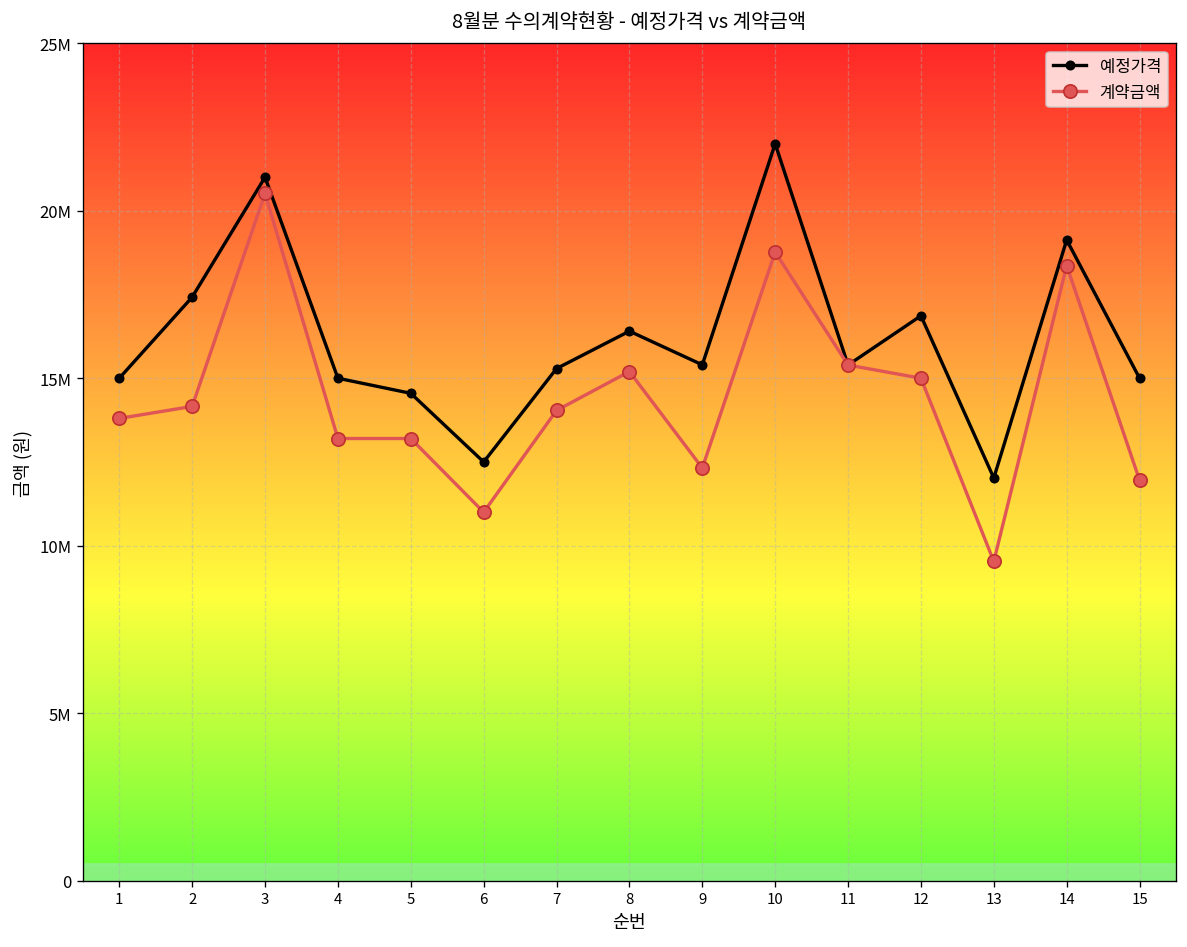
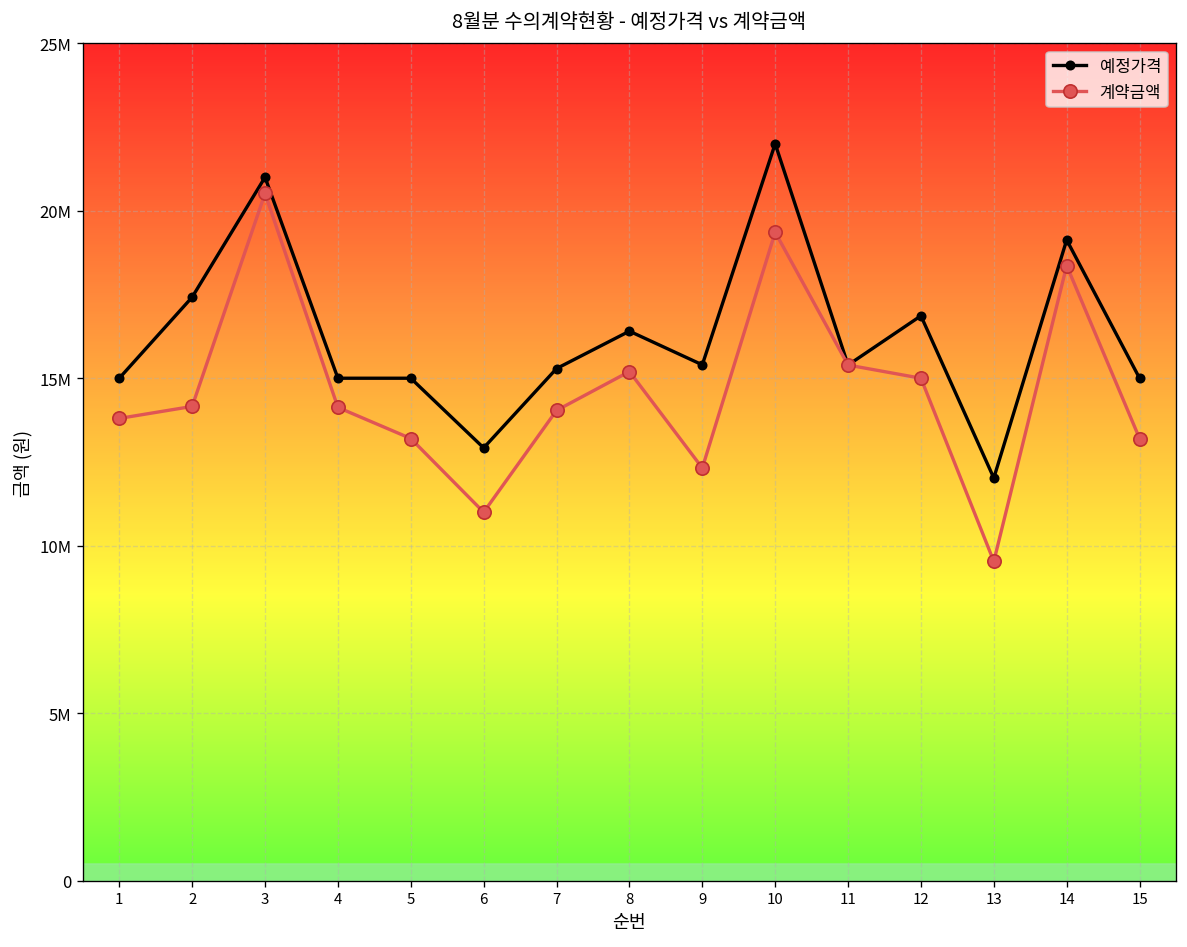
  {
    "예정가격": {
      "1": 15000000,
      "2": 17400000,
      "3": 21000000,
      "4": 15000000,
-     "5": 14500000,
-     "6": 12500000,
+     "5": 15000000,
+     "6": 12900000,
      "7": 15300000,
      "8": 16400000,
      "9": 15400000,
      "10": 22000000,
      "12": 16900000,
      "13": 12000000,
      "14": 19100000,
      "15": 15000000
    },
    "계약금액": {
      "1": 13800000,
      "2": 14200000,
      "3": 20500000,
-     "4": 13200000,
+     "4": 14100000,
      "5": 13200000,
      "6": 11000000,
      "7": 14000000,
      "8": 15200000,
      "9": 12300000,
-     "10": 18800000,
+     "10": 19400000,
      "12": 15000000,
      "13": 9500000,
      "14": 18400000,
-     "15": 12000000
+     "15": 13200000
    }
  }
